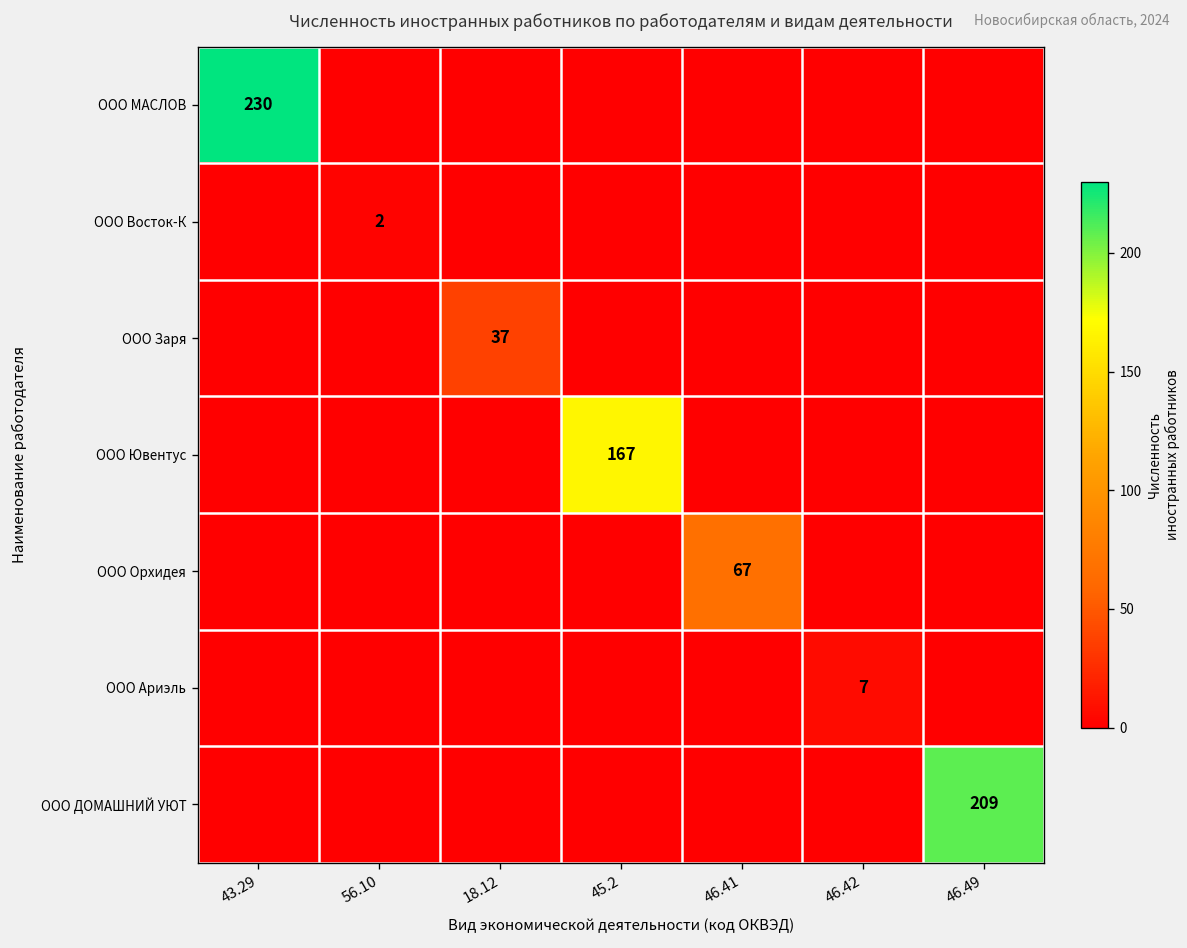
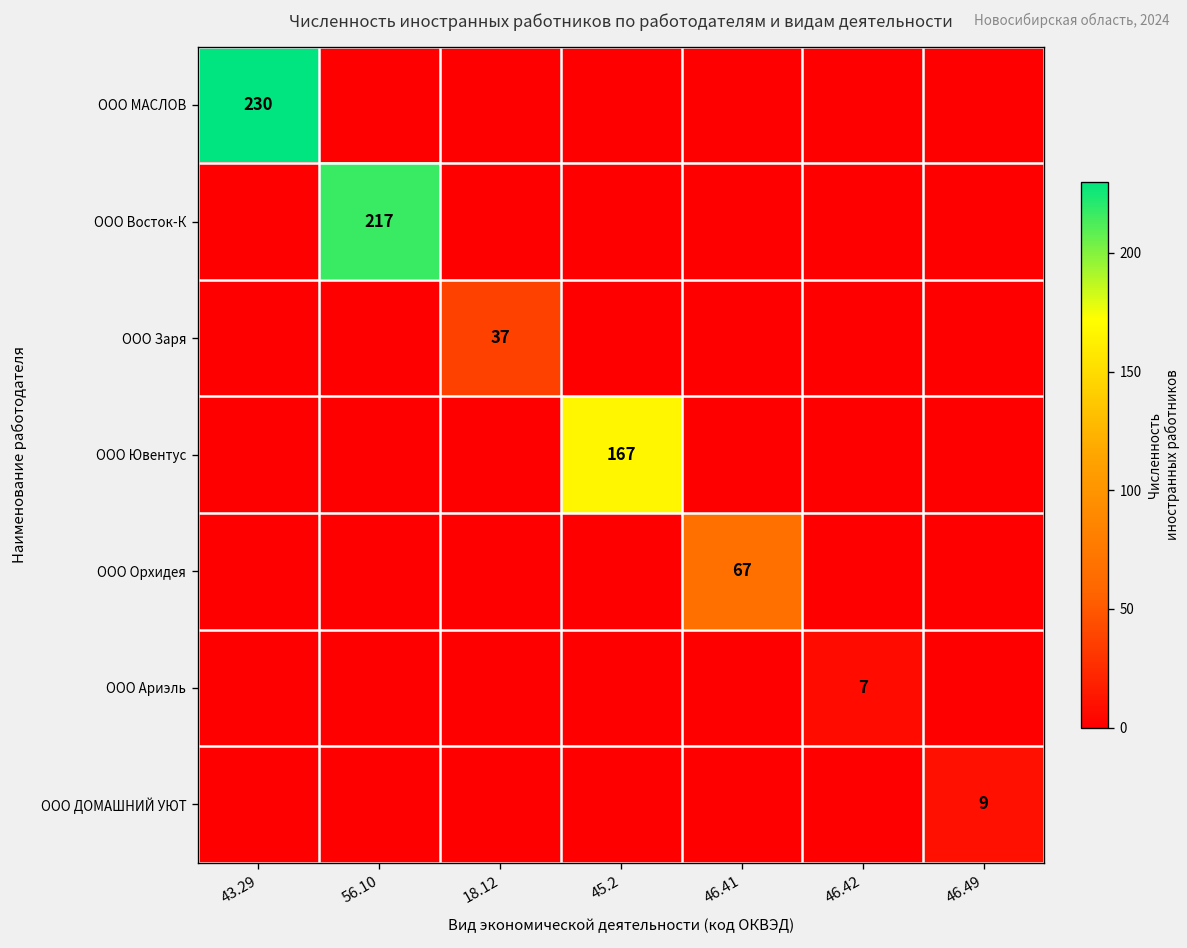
  {
    "ООО МАСЛОВ": {
      "43.29": 230
    },
    "ООО Восток-К": {
-     "56.10": 2
+     "56.10": 217
    },
    "ООО Заря": {
      "18.12": 37
    },
    "ООО Ювентус": {
      "45.2": 167
    },
    "ООО Орхидея": {
      "46.41": 67
    },
    "ООО Ариэль": {
      "46.42": 7
    },
    "ООО ДОМАШНИЙ УЮТ": {
-     "46.49": 209
+     "46.49": 9
    }
  }
